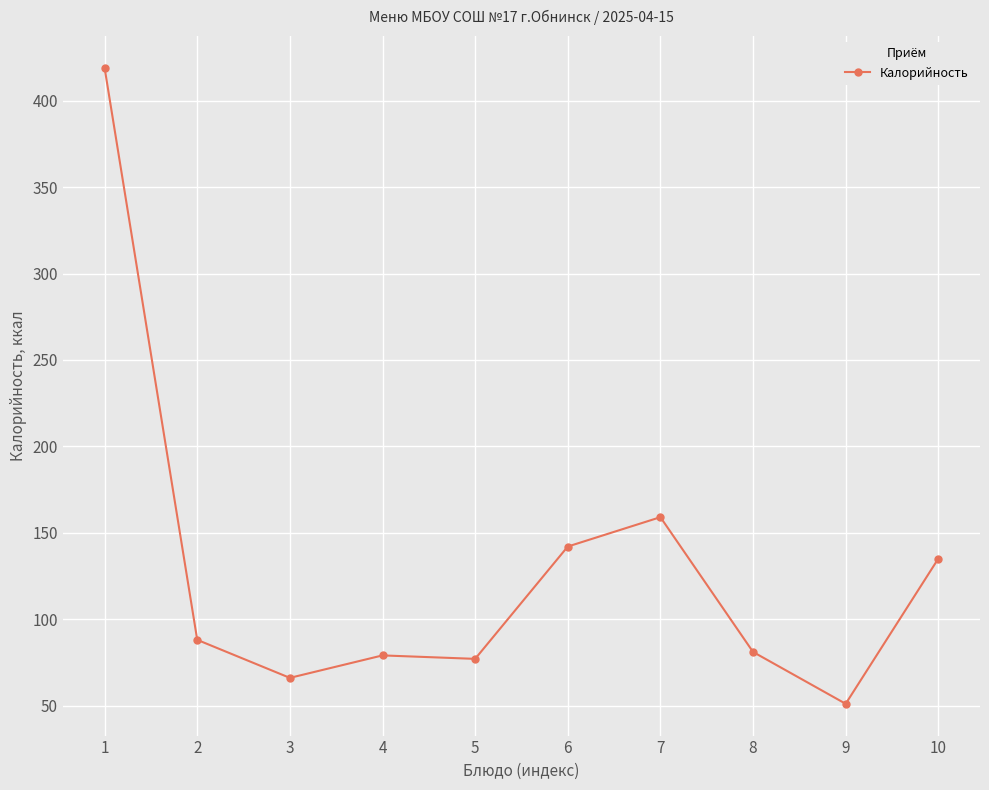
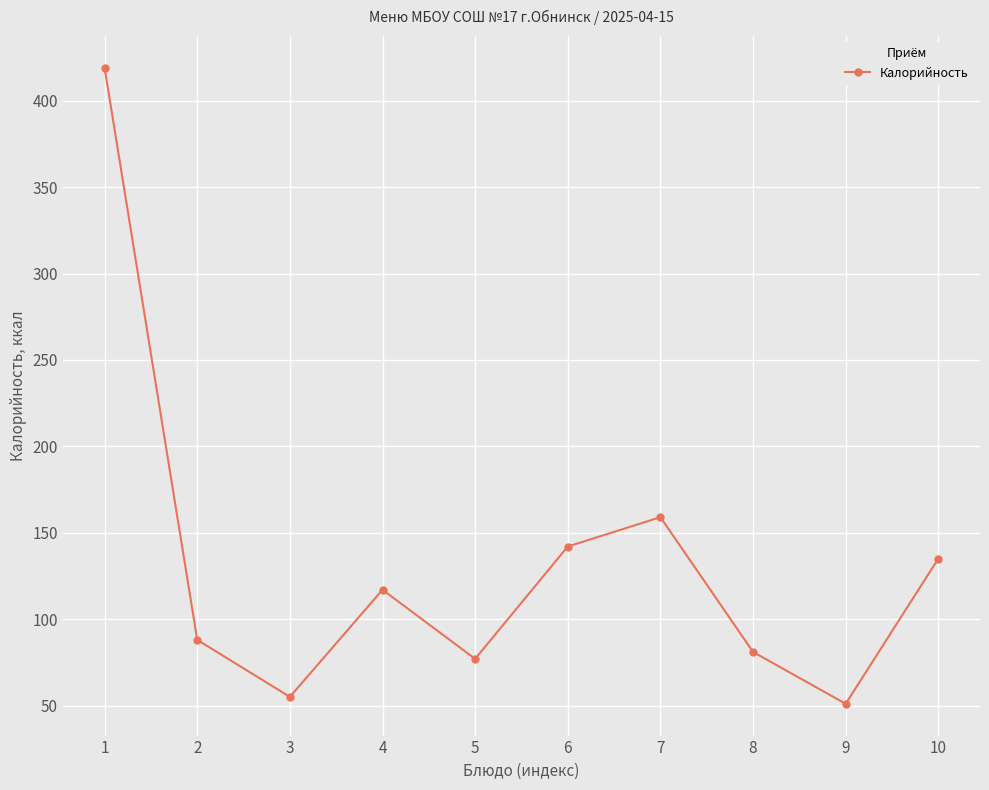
  {
    "1": 419,
    "2": 88,
-   "3": 66,
-   "4": 79,
+   "3": 55,
+   "4": 117,
    "5": 77,
    "6": 142,
    "7": 159,
    "8": 81,
    "9": 51,
    "10": 135
  }
